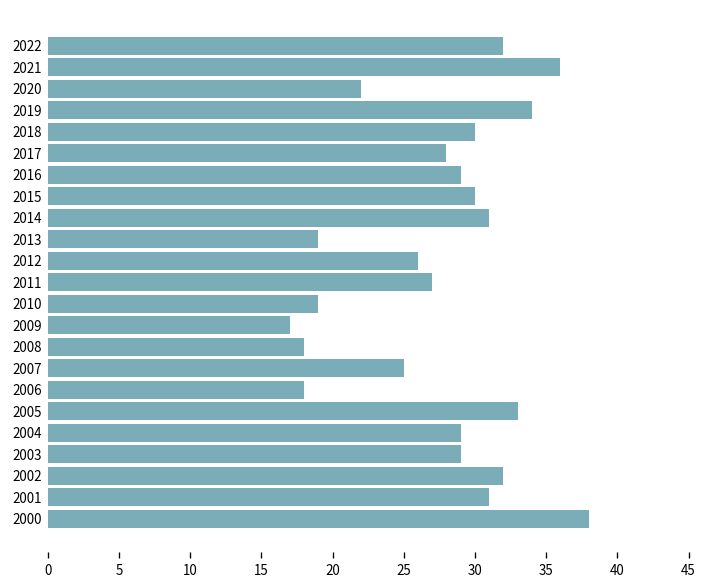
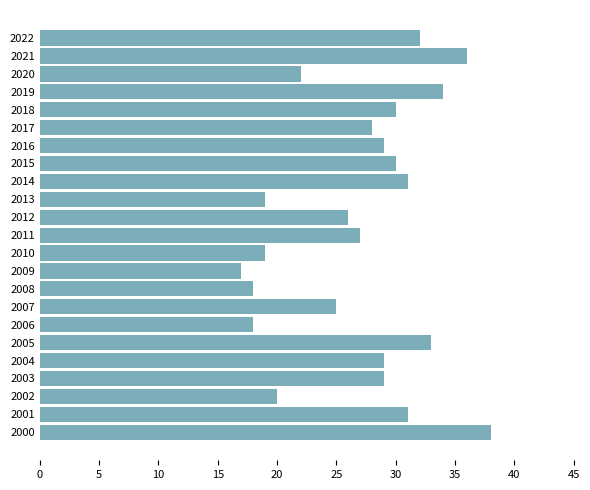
  {
    "2022": 32,
    "2021": 36,
    "2020": 22,
    "2019": 34,
    "2018": 30,
    "2017": 28,
    "2016": 29,
    "2015": 30,
    "2014": 31,
    "2013": 19,
    "2012": 26,
    "2011": 27,
    "2010": 19,
    "2009": 17,
    "2008": 18,
    "2007": 25,
    "2006": 18,
    "2005": 33,
    "2004": 29,
    "2003": 29,
-   "2002": 32,
+   "2002": 20,
    "2001": 31,
    "2000": 38
  }
